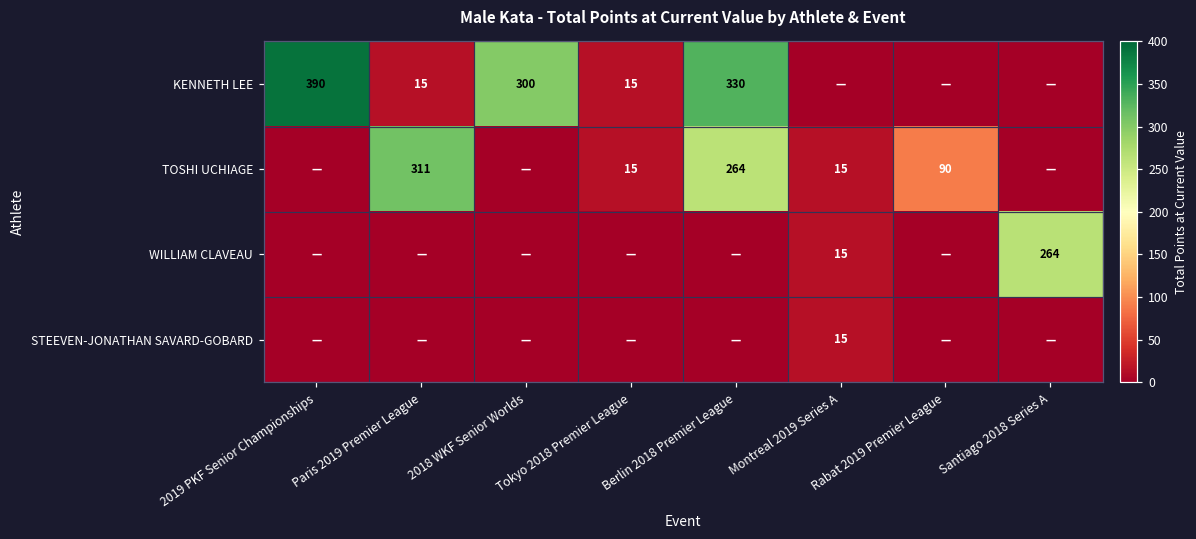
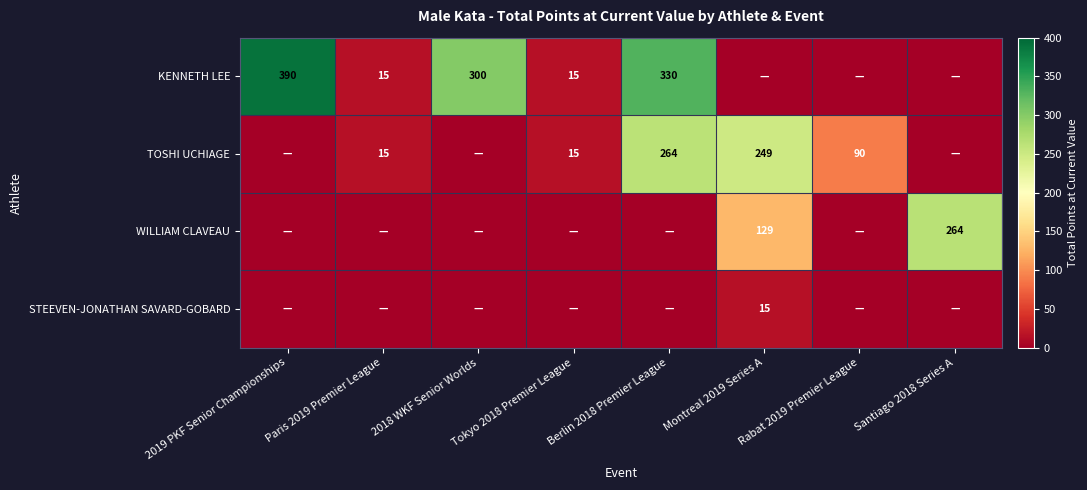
  {
    "KENNETH LEE": {
      "2019 PKF Senior Championships": 390,
      "Paris 2019 Premier League": 15,
      "2018 WKF Senior Worlds": 300,
      "Tokyo 2018 Premier League": 15,
      "Berlin 2018 Premier League": 330
    },
    "TOSHI UCHIAGE": {
-     "Paris 2019 Premier League": 311,
+     "Paris 2019 Premier League": 15,
      "Tokyo 2018 Premier League": 15,
      "Berlin 2018 Premier League": 264,
-     "Montreal 2019 Series A": 15,
+     "Montreal 2019 Series A": 249,
      "Rabat 2019 Premier League": 90
    },
    "WILLIAM CLAVEAU": {
-     "Montreal 2019 Series A": 15,
+     "Montreal 2019 Series A": 129,
      "Santiago 2018 Series A": 264
    },
    "STEEVEN-JONATHAN SAVARD-GOBARD": {
      "Montreal 2019 Series A": 15
    }
  }
